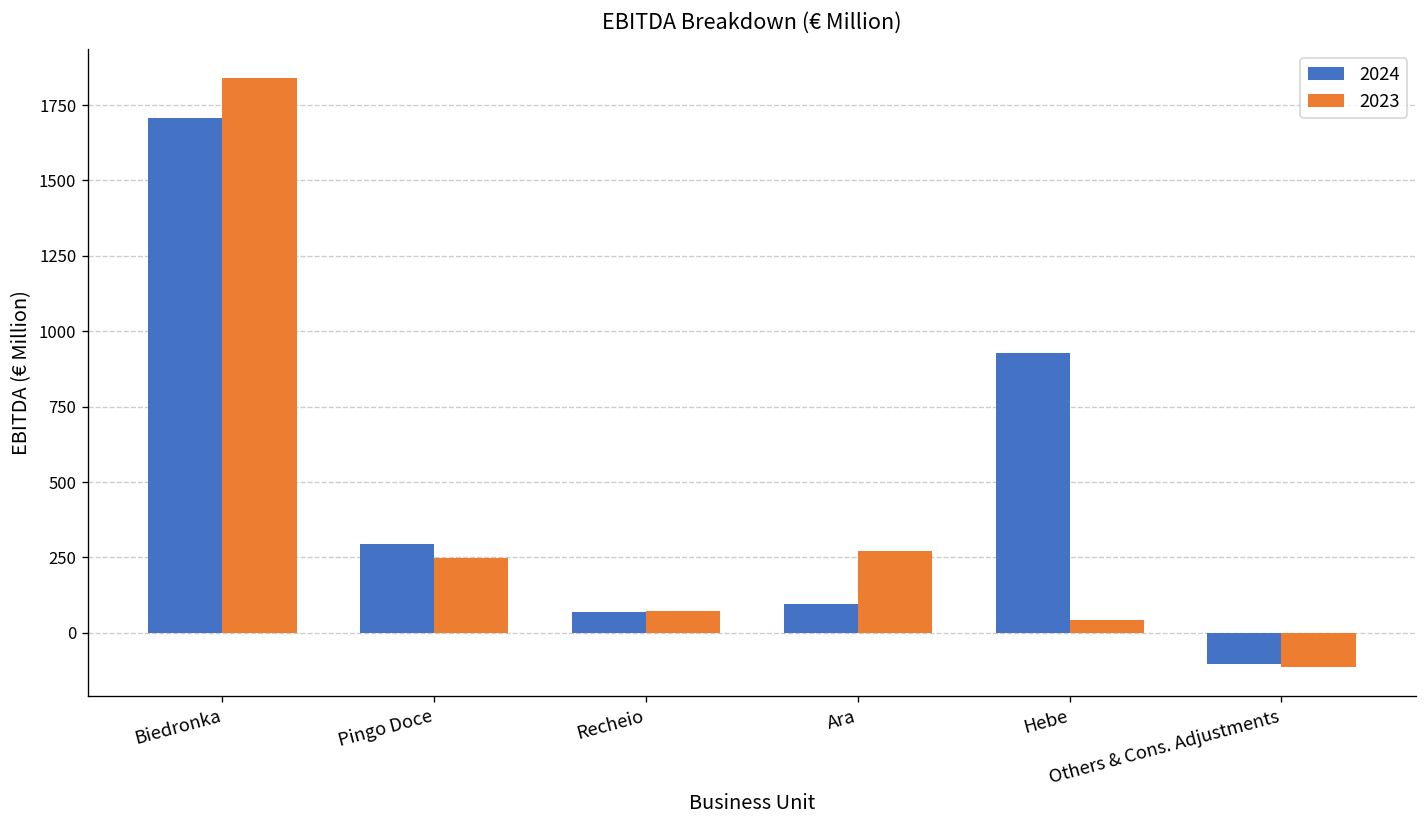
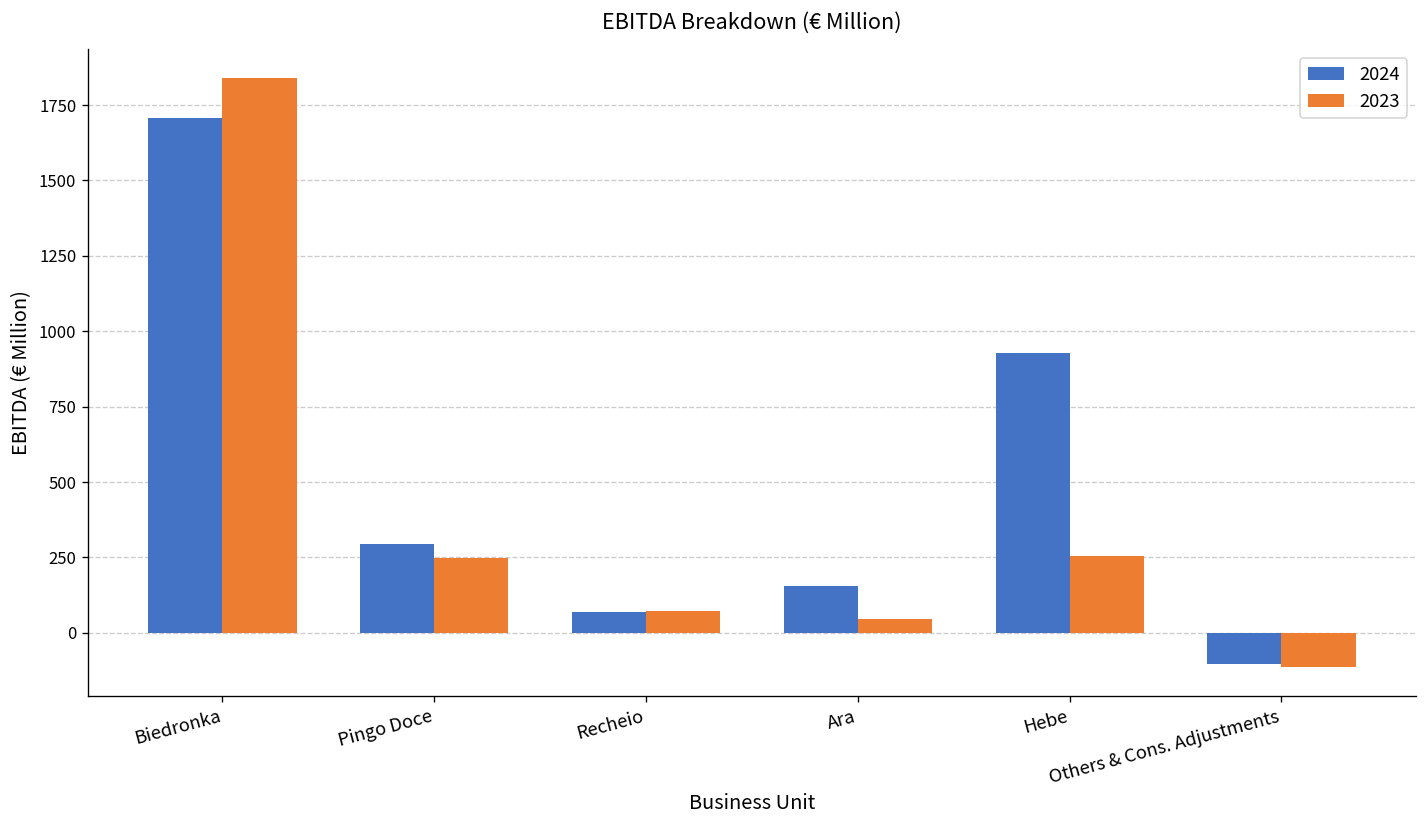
  {
    "2024": {
      "Biedronka": 1710,
      "Pingo Doce": 300,
      "Recheio": 70,
-     "Ara": 100,
+     "Ara": 160,
      "Hebe": 930,
      "Others & Cons. Adjustments": -100
    },
    "2023": {
      "Biedronka": 1840,
      "Pingo Doce": 250,
      "Recheio": 70,
-     "Ara": 270,
-     "Hebe": 40,
+     "Ara": 50,
+     "Hebe": 250,
      "Others & Cons. Adjustments": -110
    }
  }
